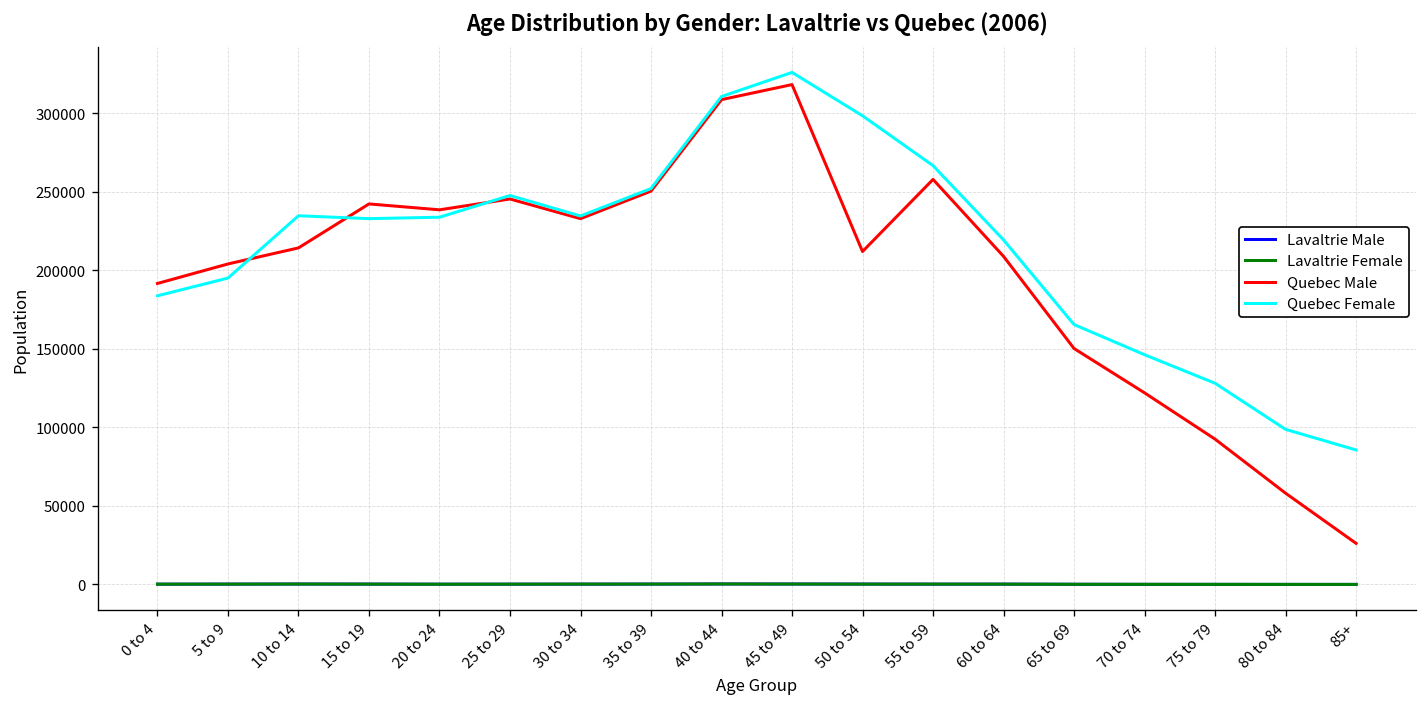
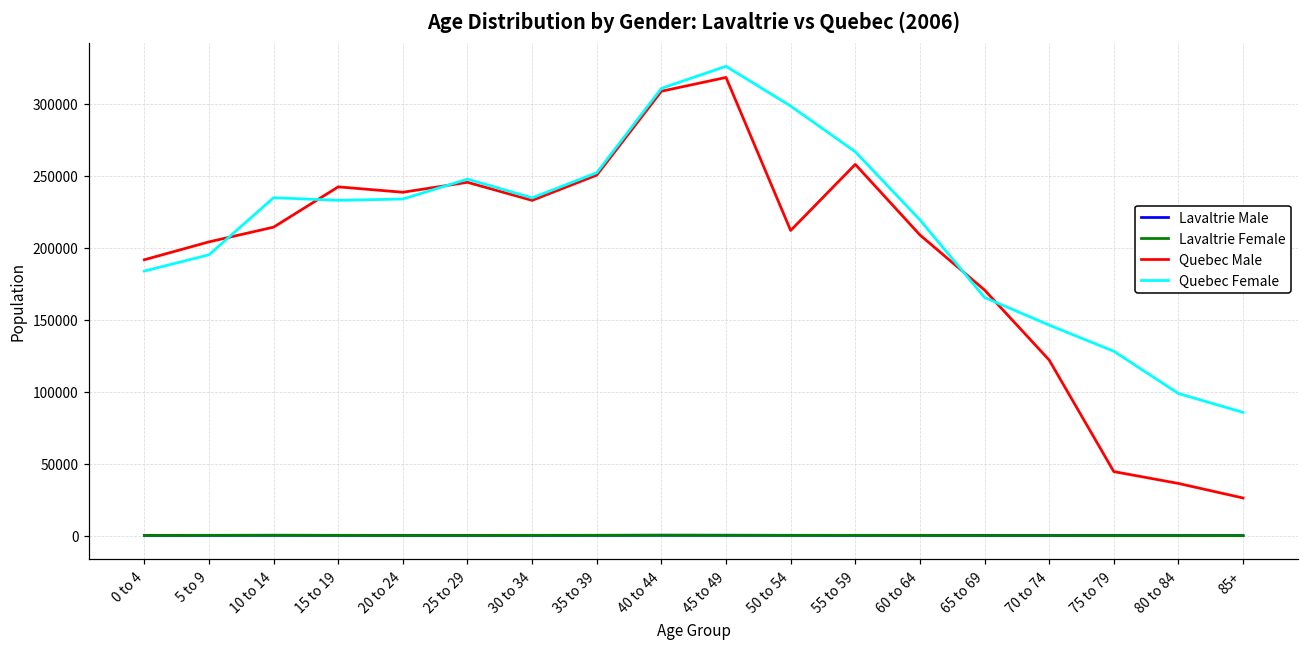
  {
    "Lavaltrie Female": {
      "0 to 4": 0,
      "5 to 9": 0,
      "10 to 14": 0,
      "15 to 19": 0,
      "20 to 24": 0,
      "25 to 29": 0,
      "30 to 34": 0,
      "35 to 39": 0,
      "40 to 44": 0,
      "45 to 49": 0,
      "50 to 54": 0,
      "55 to 59": 0,
      "60 to 64": 0,
      "65 to 69": 0,
      "70 to 74": 0,
      "75 to 79": 0,
      "80 to 84": 0,
      "85+": 0
    },
    "Quebec Male": {
      "0 to 4": 192000,
      "5 to 9": 204000,
      "10 to 14": 214000,
      "15 to 19": 242000,
      "20 to 24": 238000,
      "25 to 29": 245000,
      "40 to 44": 309000,
      "45 to 49": 318000,
      "50 to 54": 212000,
      "55 to 59": 258000,
      "60 to 64": 209000,
-     "65 to 69": 150000,
+     "65 to 69": 171000,
      "70 to 74": 122000,
-     "75 to 79": 92000,
-     "80 to 84": 58000,
+     "75 to 79": 44000,
+     "80 to 84": 36000,
      "85+": 26000
    },
    "Quebec Female": {
      "0 to 4": 184000,
      "5 to 9": 195000,
      "10 to 14": 235000,
      "15 to 19": 233000,
      "20 to 24": 234000,
      "25 to 29": 248000,
      "40 to 44": 311000,
      "45 to 49": 326000,
      "50 to 54": 298000,
      "55 to 59": 267000,
      "60 to 64": 219000,
      "65 to 69": 165000,
      "70 to 74": 146000,
      "75 to 79": 128000,
      "80 to 84": 99000,
      "85+": 86000
    }
  }
